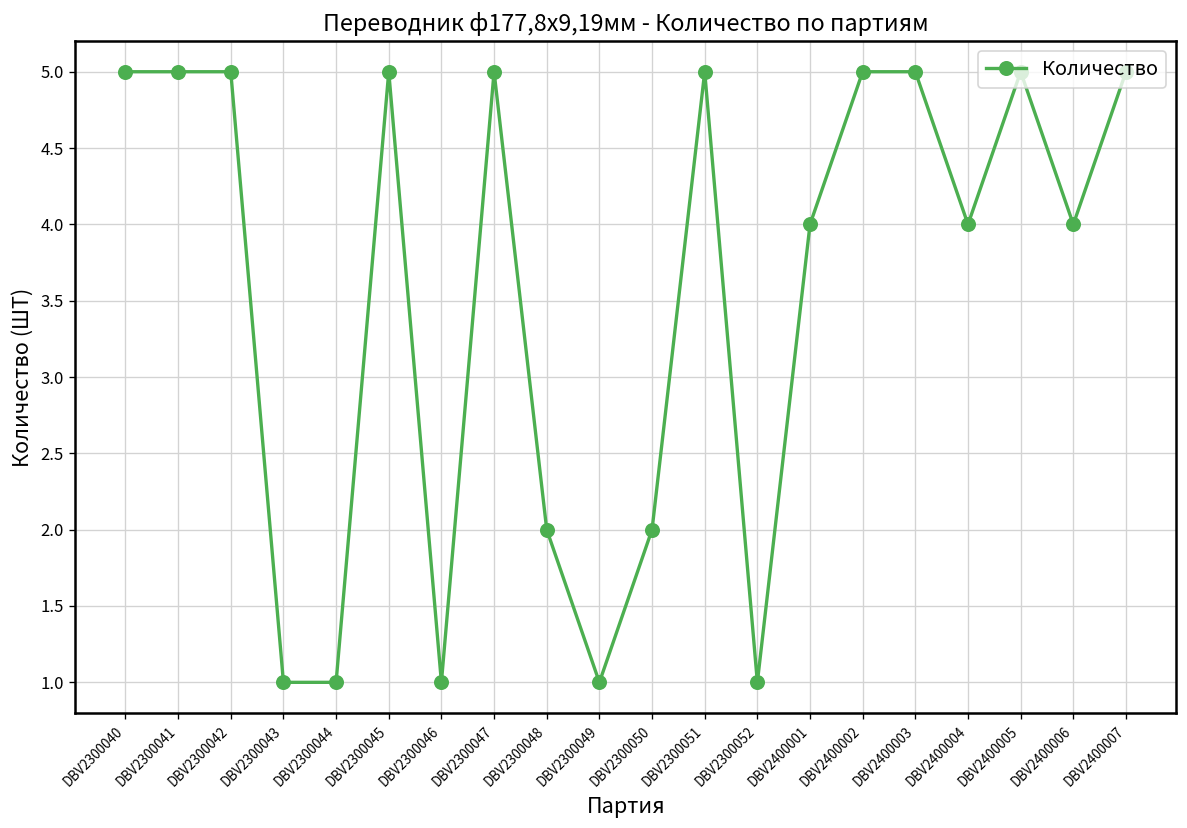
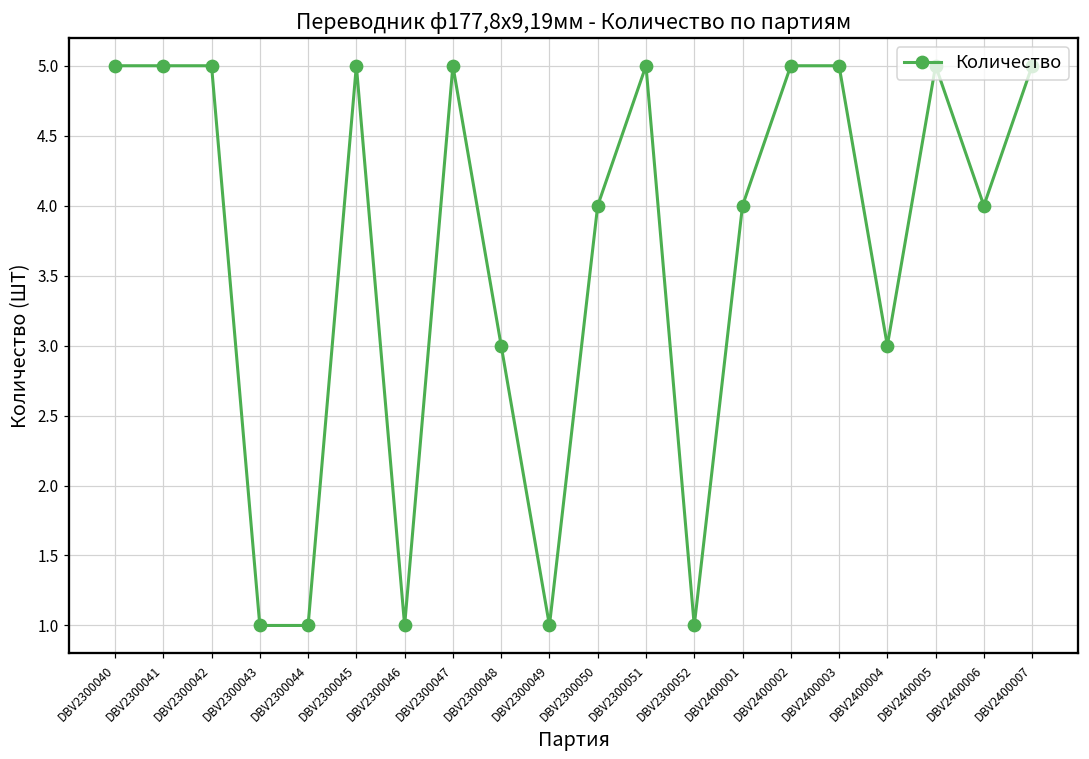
  {
    "DBV2300040": 5,
    "DBV2300041": 5,
    "DBV2300042": 5,
    "DBV2300043": 1,
    "DBV2300044": 1,
    "DBV2300045": 5,
    "DBV2300046": 1,
    "DBV2300047": 5,
-   "DBV2300048": 2,
+   "DBV2300048": 3,
    "DBV2300049": 1,
-   "DBV2300050": 2,
+   "DBV2300050": 4,
    "DBV2300051": 5,
    "DBV2300052": 1,
    "DBV2400001": 4,
    "DBV2400002": 5,
    "DBV2400003": 5,
-   "DBV2400004": 4,
+   "DBV2400004": 3,
    "DBV2400006": 4
  }
